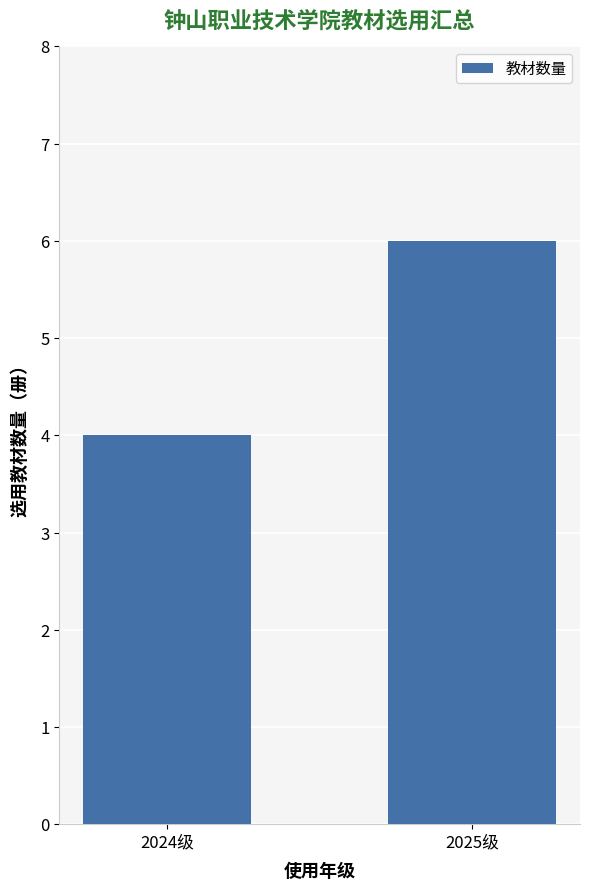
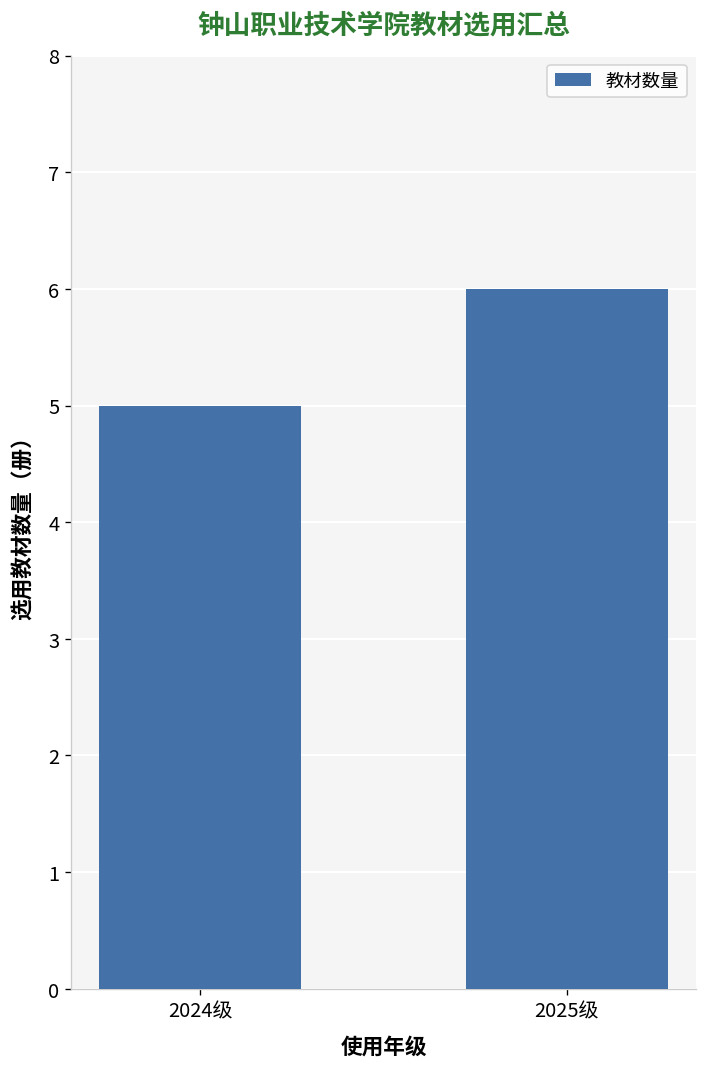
  {
-   "2024级": 4,
+   "2024级": 5,
    "2025级": 6
  }
